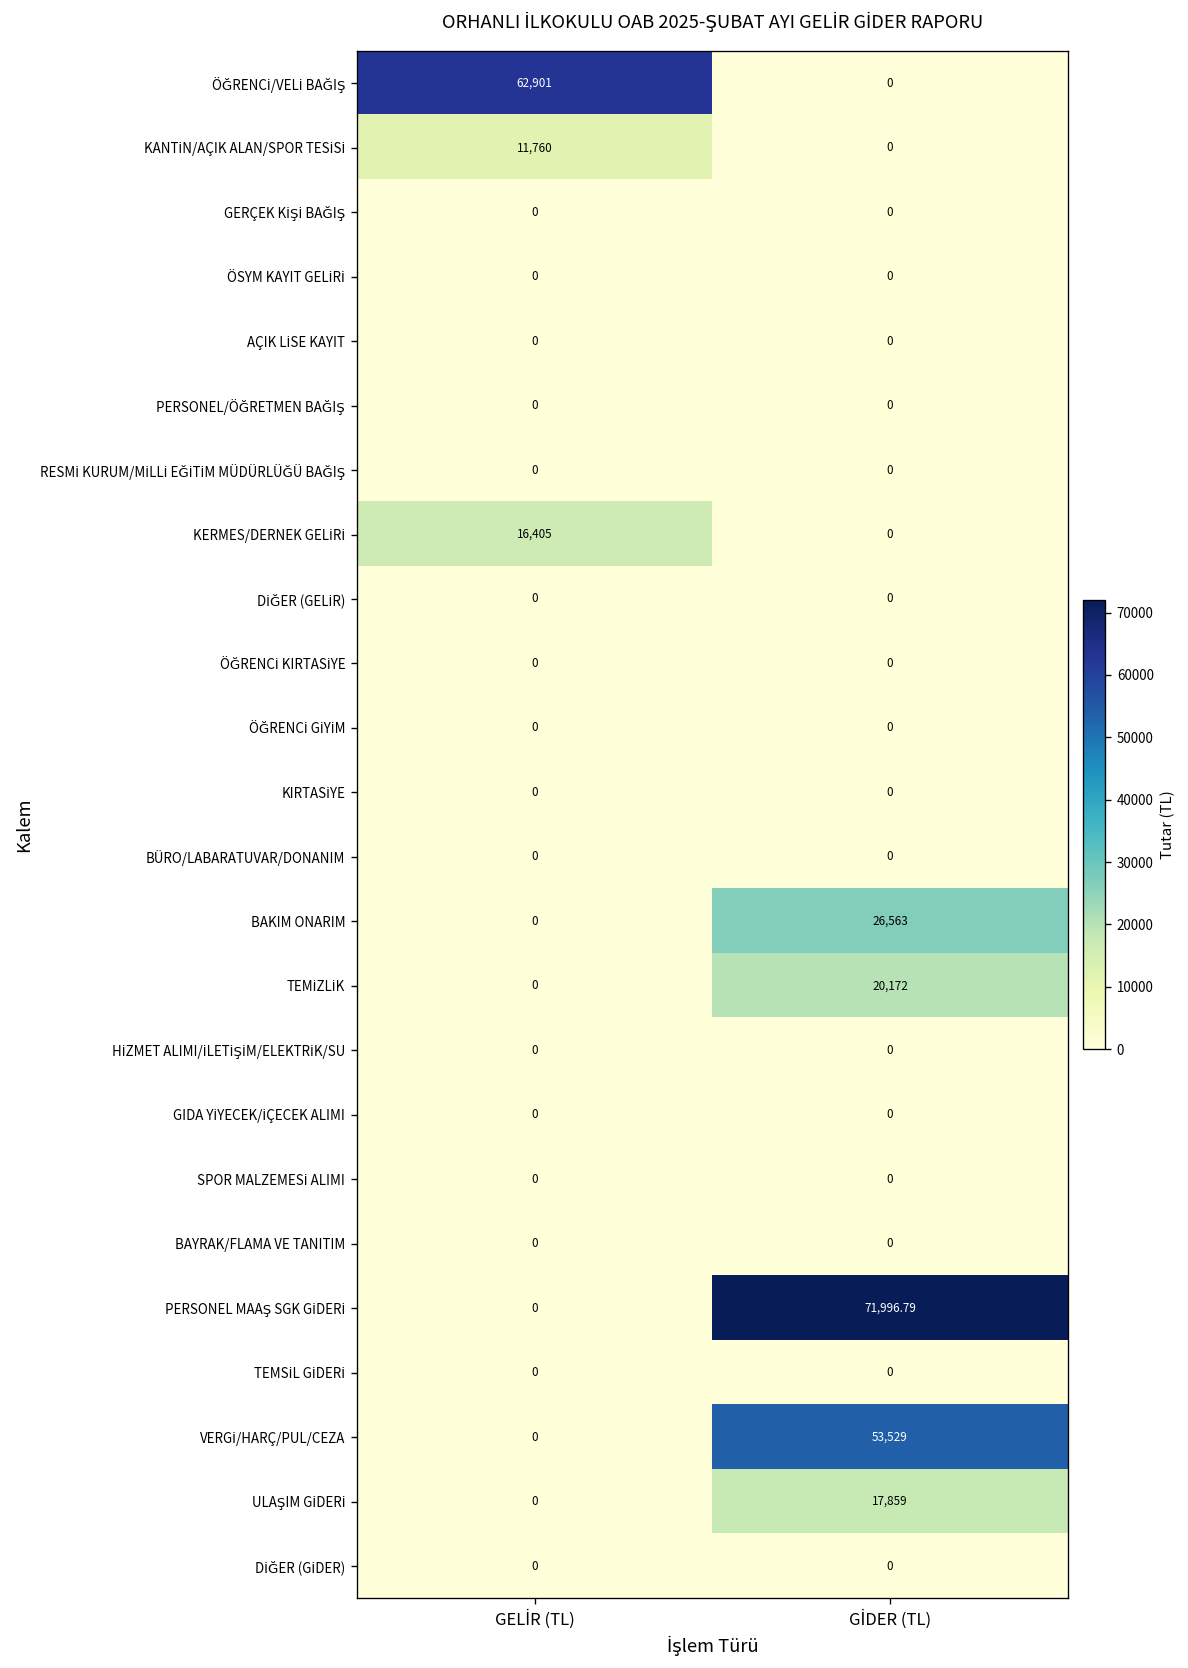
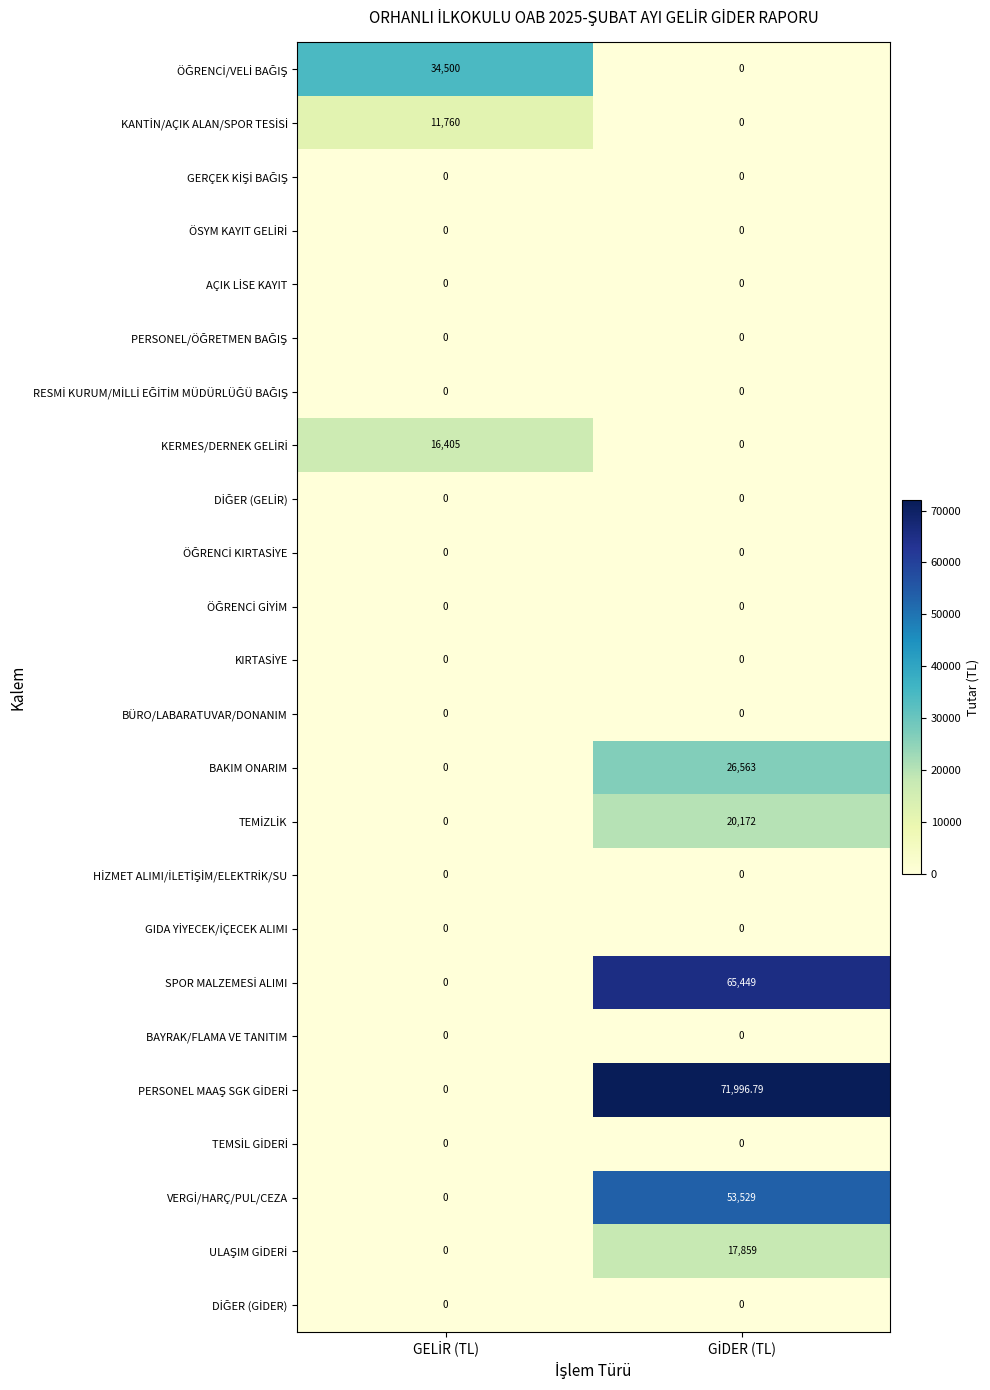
  {
    "ÖĞRENCİ/VELİ BAĞIŞ": {
-     "GELİR (TL)": "62,901",
+     "GELİR (TL)": "34,500",
      "GİDER (TL)": "0"
    },
    "KANTİN/AÇIK ALAN/SPOR TESİSİ": {
      "GELİR (TL)": "11,760",
      "GİDER (TL)": "0"
    },
    "GERÇEK KİŞİ BAĞIŞ": {
      "GELİR (TL)": "0",
      "GİDER (TL)": "0"
    },
    "ÖSYM KAYIT GELİRİ": {
      "GELİR (TL)": "0",
      "GİDER (TL)": "0"
    },
    "AÇIK LİSE KAYIT": {
      "GELİR (TL)": "0",
      "GİDER (TL)": "0"
    },
    "PERSONEL/ÖĞRETMEN BAĞIŞ": {
      "GELİR (TL)": "0",
      "GİDER (TL)": "0"
    },
    "RESMİ KURUM/MİLLİ EĞİTİM MÜDÜRLÜĞÜ BAĞIŞ": {
      "GELİR (TL)": "0",
      "GİDER (TL)": "0"
    },
    "KERMES/DERNEK GELİRİ": {
      "GELİR (TL)": "16,405",
      "GİDER (TL)": "0"
    },
    "DİĞER (GELİR)": {
      "GELİR (TL)": "0",
      "GİDER (TL)": "0"
    },
    "ÖĞRENCİ KIRTASİYE": {
      "GELİR (TL)": "0",
      "GİDER (TL)": "0"
    },
    "ÖĞRENCİ GİYİM": {
      "GELİR (TL)": "0",
      "GİDER (TL)": "0"
    },
    "KIRTASİYE": {
      "GELİR (TL)": "0",
      "GİDER (TL)": "0"
    },
    "BÜRO/LABARATUVAR/DONANIM": {
      "GELİR (TL)": "0",
      "GİDER (TL)": "0"
    },
    "BAKIM ONARIM": {
      "GELİR (TL)": "0",
      "GİDER (TL)": "26,563"
    },
    "TEMİZLİK": {
      "GELİR (TL)": "0",
      "GİDER (TL)": "20,172"
    },
    "HİZMET ALIMI/İLETİŞİM/ELEKTRİK/SU": {
      "GELİR (TL)": "0",
      "GİDER (TL)": "0"
    },
    "GIDA YİYECEK/İÇECEK ALIMI": {
      "GELİR (TL)": "0",
      "GİDER (TL)": "0"
    },
    "SPOR MALZEMESİ ALIMI": {
      "GELİR (TL)": "0",
-     "GİDER (TL)": "0"
+     "GİDER (TL)": "65,449"
    },
    "BAYRAK/FLAMA VE TANITIM": {
      "GELİR (TL)": "0",
      "GİDER (TL)": "0"
    },
    "PERSONEL MAAŞ SGK GİDERİ": {
      "GELİR (TL)": "0",
      "GİDER (TL)": "71,996.79"
    },
    "TEMSİL GİDERİ": {
      "GELİR (TL)": "0",
      "GİDER (TL)": "0"
    },
    "VERGİ/HARÇ/PUL/CEZA": {
      "GELİR (TL)": "0",
      "GİDER (TL)": "53,529"
    },
    "ULAŞIM GİDERİ": {
      "GELİR (TL)": "0",
      "GİDER (TL)": "17,859"
    },
    "DİĞER (GİDER)": {
      "GELİR (TL)": "0",
      "GİDER (TL)": "0"
    }
  }
